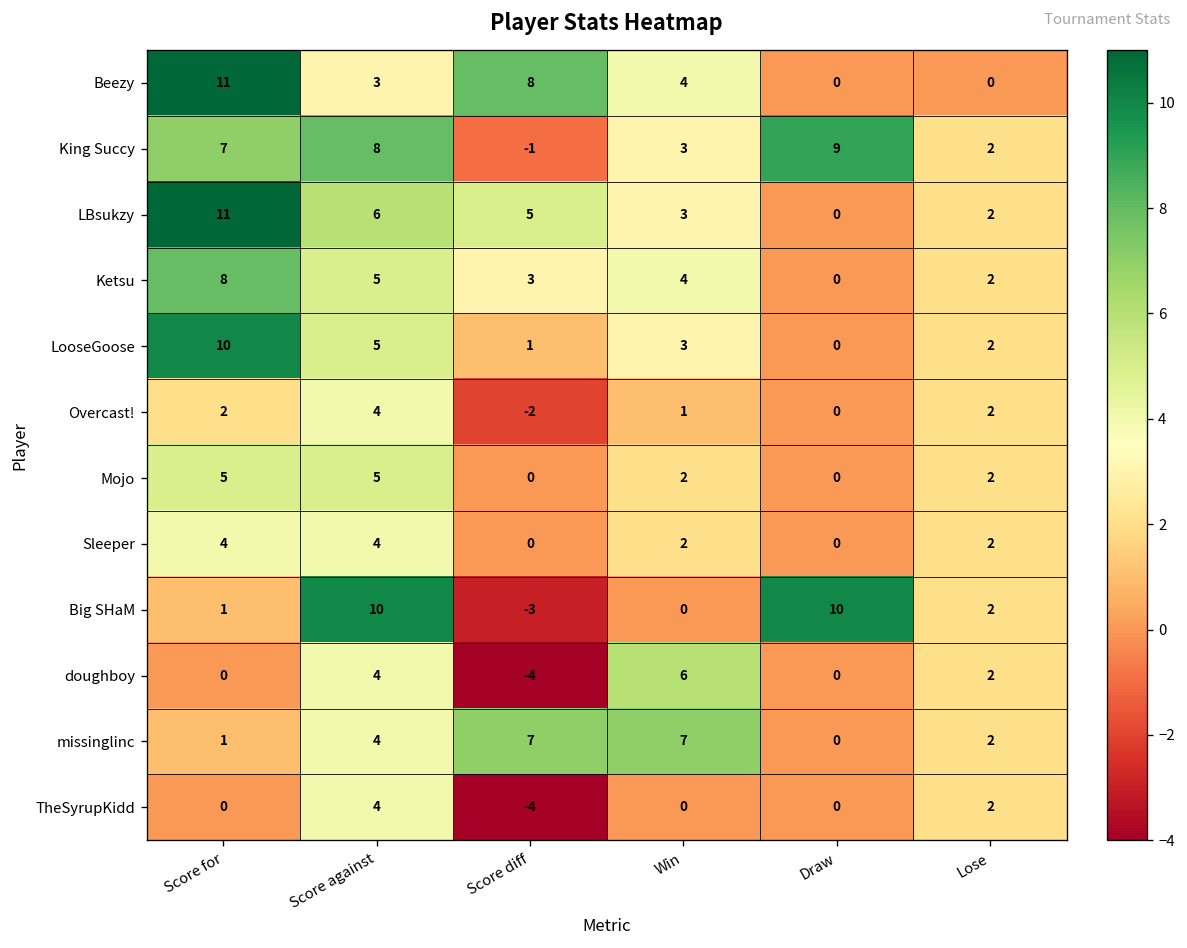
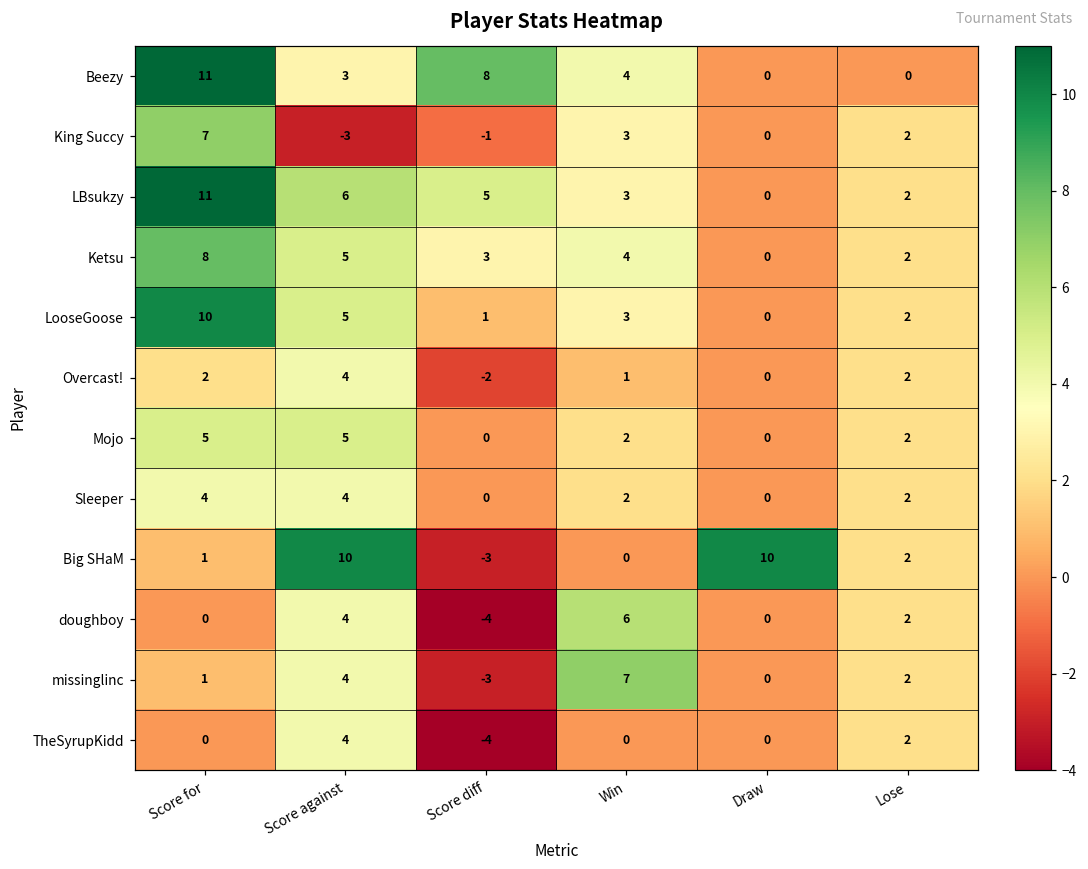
  {
    "Beezy": {
      "Score for": 11,
      "Score against": 3,
      "Score diff": 8,
      "Win": 4,
      "Draw": 0,
      "Lose": 0
    },
    "King Succy": {
      "Score for": 7,
-     "Score against": 8,
+     "Score against": -3,
      "Score diff": -1,
      "Win": 3,
-     "Draw": 9,
+     "Draw": 0,
      "Lose": 2
    },
    "LBsukzy": {
      "Score for": 11,
      "Score against": 6,
      "Score diff": 5,
      "Win": 3,
      "Draw": 0,
      "Lose": 2
    },
    "Ketsu": {
      "Score for": 8,
      "Score against": 5,
      "Score diff": 3,
      "Win": 4,
      "Draw": 0,
      "Lose": 2
    },
    "LooseGoose": {
      "Score for": 10,
      "Score against": 5,
      "Score diff": 1,
      "Win": 3,
      "Draw": 0,
      "Lose": 2
    },
    "Overcast!": {
      "Score for": 2,
      "Score against": 4,
      "Score diff": -2,
      "Win": 1,
      "Draw": 0,
      "Lose": 2
    },
    "Mojo": {
      "Score for": 5,
      "Score against": 5,
      "Score diff": 0,
      "Win": 2,
      "Draw": 0,
      "Lose": 2
    },
    "Sleeper": {
      "Score for": 4,
      "Score against": 4,
      "Score diff": 0,
      "Win": 2,
      "Draw": 0,
      "Lose": 2
    },
    "Big SHaM": {
      "Score for": 1,
      "Score against": 10,
      "Score diff": -3,
      "Win": 0,
      "Draw": 10,
      "Lose": 2
    },
    "doughboy": {
      "Score for": 0,
      "Score against": 4,
      "Score diff": -4,
      "Win": 6,
      "Draw": 0,
      "Lose": 2
    },
    "missinglinc": {
      "Score for": 1,
      "Score against": 4,
-     "Score diff": 7,
+     "Score diff": -3,
      "Win": 7,
      "Draw": 0,
      "Lose": 2
    },
    "TheSyrupKidd": {
      "Score for": 0,
      "Score against": 4,
      "Score diff": -4,
      "Win": 0,
      "Draw": 0,
      "Lose": 2
    }
  }
